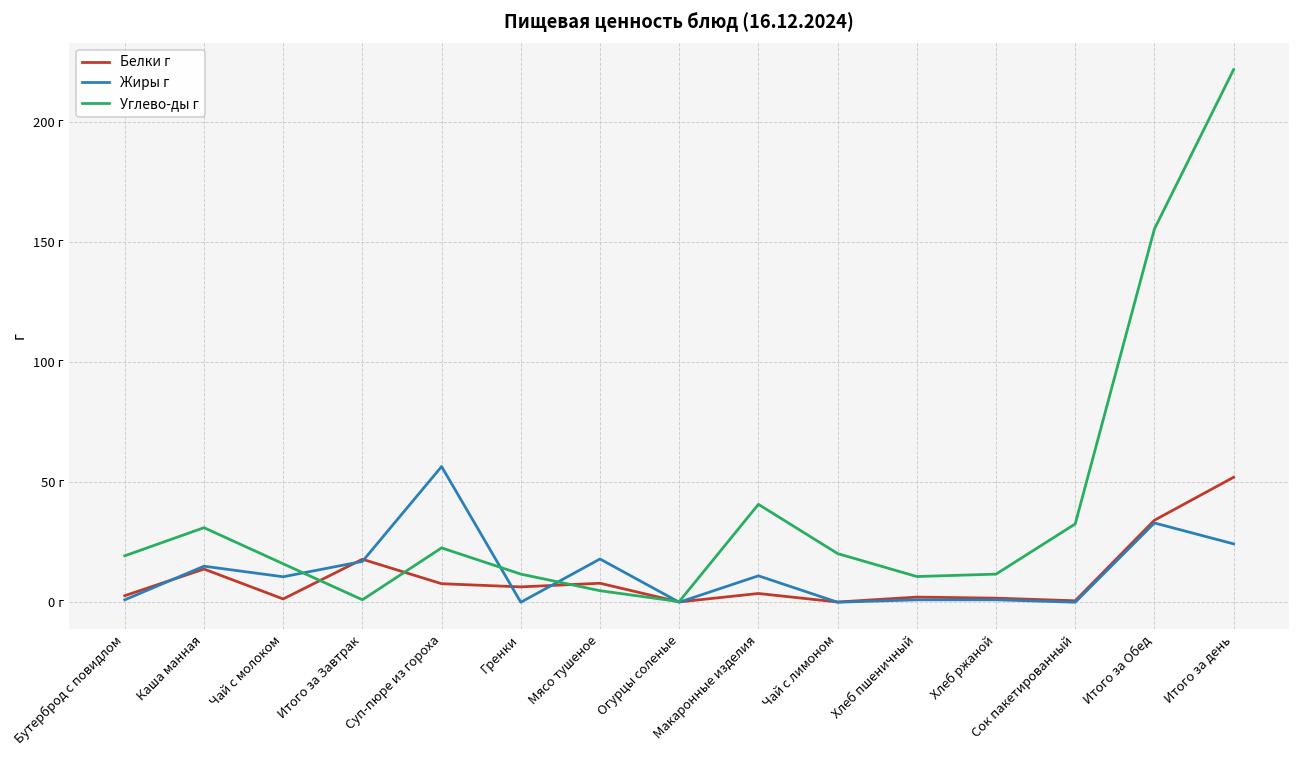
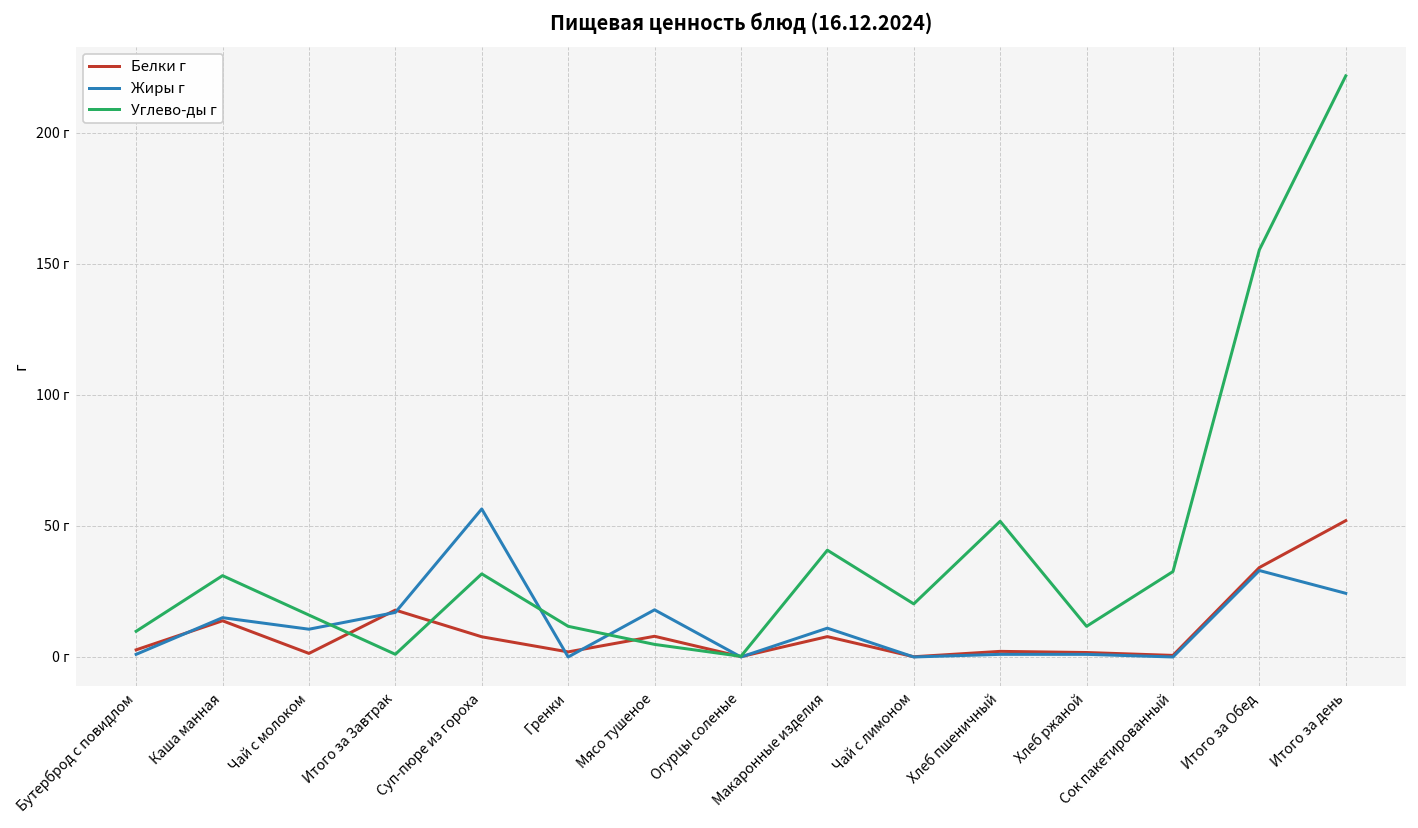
  {
    "Белки г": {
      "Бутерброд с повидлом": "3 г",
      "Каша манная": "14 г",
      "Чай с молоком": "1 г",
      "Суп-пюре из гороха": "8 г",
-     "Гренки": "6 г",
+     "Гренки": "2 г",
      "Мясо тушеное": "8 г",
-     "Макаронные изделия": "4 г",
+     "Макаронные изделия": "8 г",
      "Итого за день": "52 г"
    },
    "Жиры г": {
      "Бутерброд с повидлом": "1 г",
      "Каша манная": "15 г",
      "Чай с молоком": "11 г",
      "Суп-пюре из гороха": "57 г",
      "Гренки": "0 г",
      "Мясо тушеное": "18 г",
      "Макаронные изделия": "11 г",
      "Итого за день": "24 г"
    },
    "Углево-ды г": {
-     "Бутерброд с повидлом": "19 г",
+     "Бутерброд с повидлом": "10 г",
      "Каша манная": "31 г",
      "Чай с молоком": "16 г",
      "Итого за Завтрак": "1 г",
-     "Суп-пюре из гороха": "23 г",
+     "Суп-пюре из гороха": "32 г",
      "Гренки": "12 г",
      "Мясо тушеное": "5 г",
      "Макаронные изделия": "41 г",
      "Чай с лимоном": "20 г",
-     "Хлеб пшеничный": "11 г",
+     "Хлеб пшеничный": "52 г",
      "Хлеб ржаной": "12 г",
      "Сок пакетированный": "33 г",
      "Итого за Обед": "155 г",
      "Итого за день": "222 г"
    }
  }
